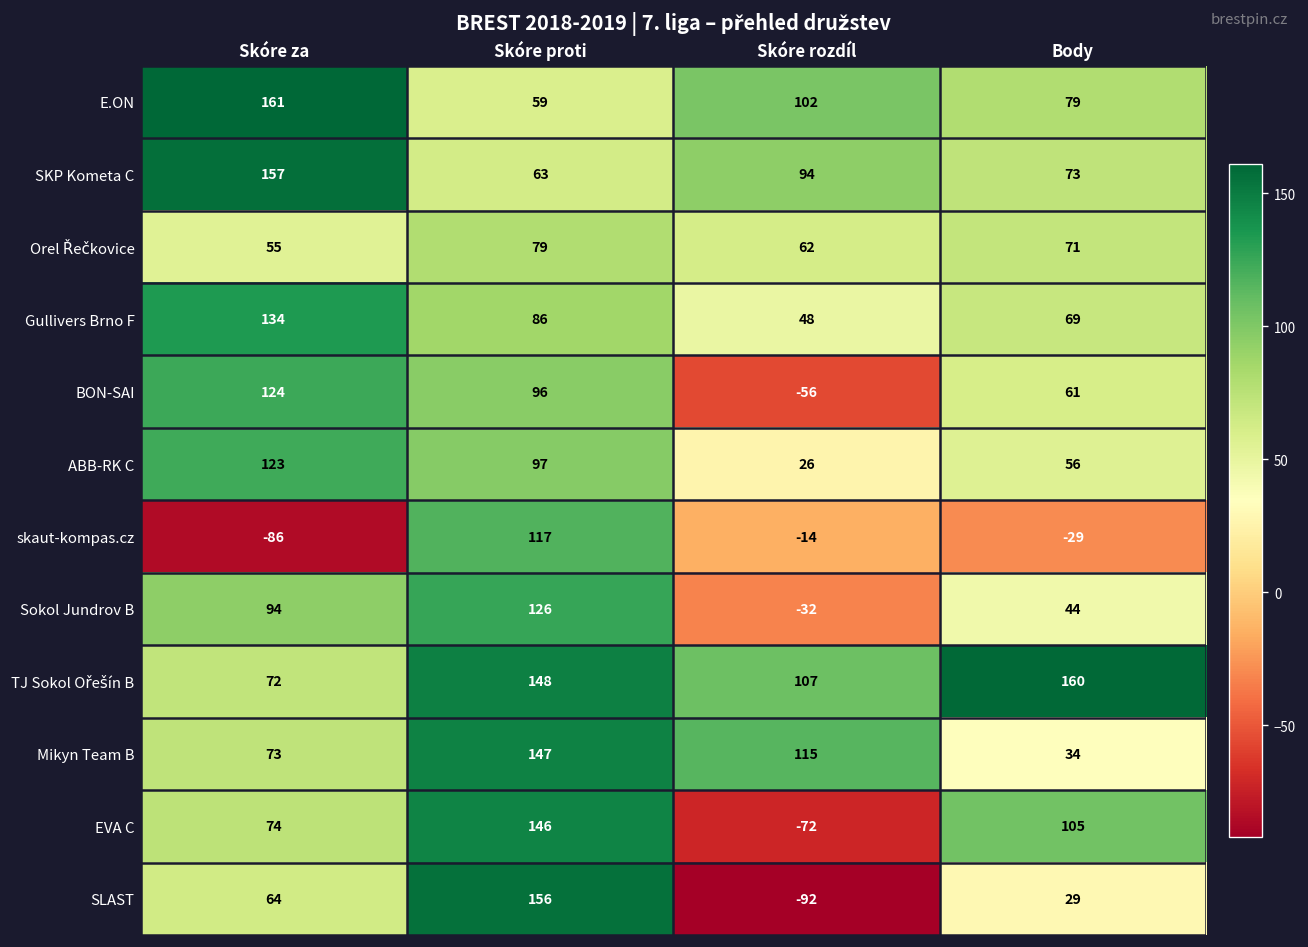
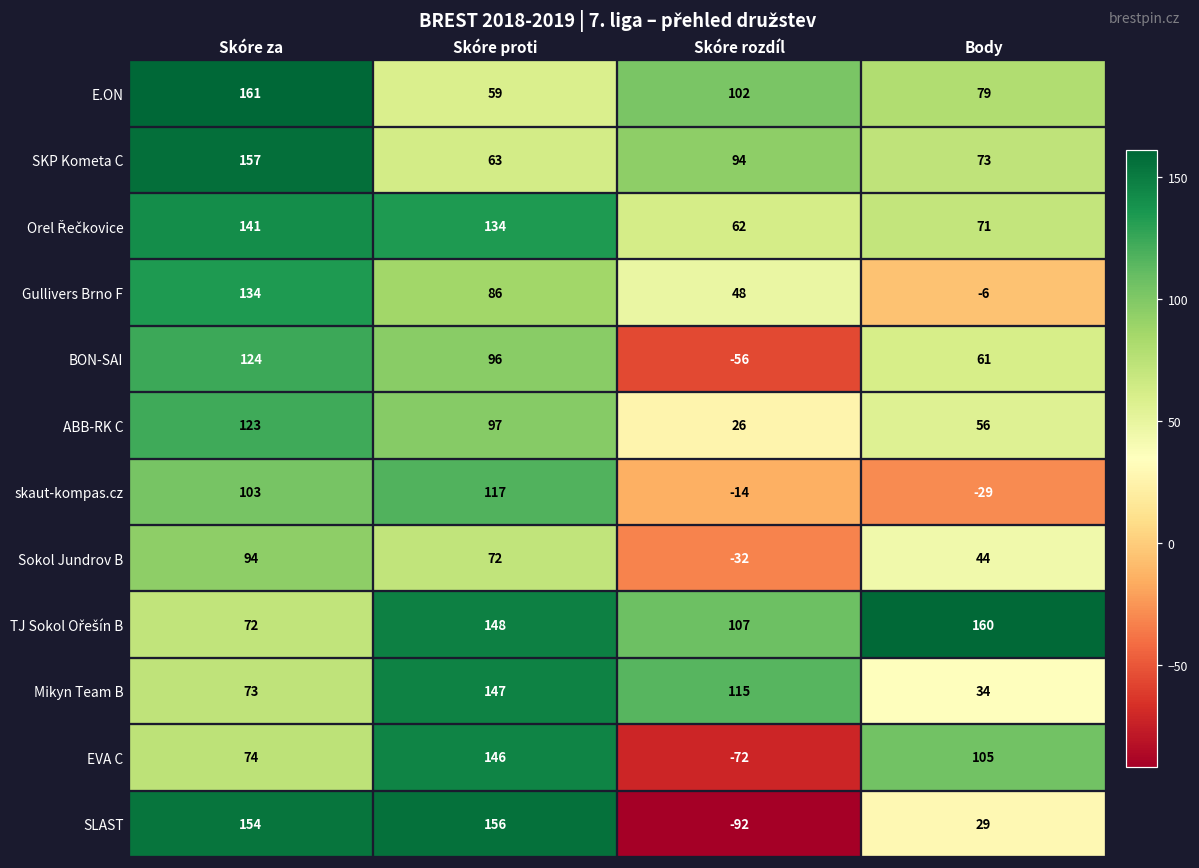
  {
    "E.ON": {
      "Skóre za": 161,
      "Skóre proti": 59,
      "Skóre rozdíl": 102,
      "Body": 79
    },
    "SKP Kometa C": {
      "Skóre za": 157,
      "Skóre proti": 63,
      "Skóre rozdíl": 94,
      "Body": 73
    },
    "Orel Řečkovice": {
-     "Skóre za": 55,
-     "Skóre proti": 79,
+     "Skóre za": 141,
+     "Skóre proti": 134,
      "Skóre rozdíl": 62,
      "Body": 71
    },
    "Gullivers Brno F": {
      "Skóre za": 134,
      "Skóre proti": 86,
      "Skóre rozdíl": 48,
-     "Body": 69
+     "Body": -6
    },
    "BON-SAI": {
      "Skóre za": 124,
      "Skóre proti": 96,
      "Skóre rozdíl": -56,
      "Body": 61
    },
    "ABB-RK C": {
      "Skóre za": 123,
      "Skóre proti": 97,
      "Skóre rozdíl": 26,
      "Body": 56
    },
    "skaut-kompas.cz": {
-     "Skóre za": -86,
+     "Skóre za": 103,
      "Skóre proti": 117,
      "Skóre rozdíl": -14,
      "Body": -29
    },
    "Sokol Jundrov B": {
      "Skóre za": 94,
-     "Skóre proti": 126,
+     "Skóre proti": 72,
      "Skóre rozdíl": -32,
      "Body": 44
    },
    "TJ Sokol Ořešín B": {
      "Skóre za": 72,
      "Skóre proti": 148,
      "Skóre rozdíl": 107,
      "Body": 160
    },
    "Mikyn Team B": {
      "Skóre za": 73,
      "Skóre proti": 147,
      "Skóre rozdíl": 115,
      "Body": 34
    },
    "EVA C": {
      "Skóre za": 74,
      "Skóre proti": 146,
      "Skóre rozdíl": -72,
      "Body": 105
    },
    "SLAST": {
-     "Skóre za": 64,
+     "Skóre za": 154,
      "Skóre proti": 156,
      "Skóre rozdíl": -92,
      "Body": 29
    }
  }
